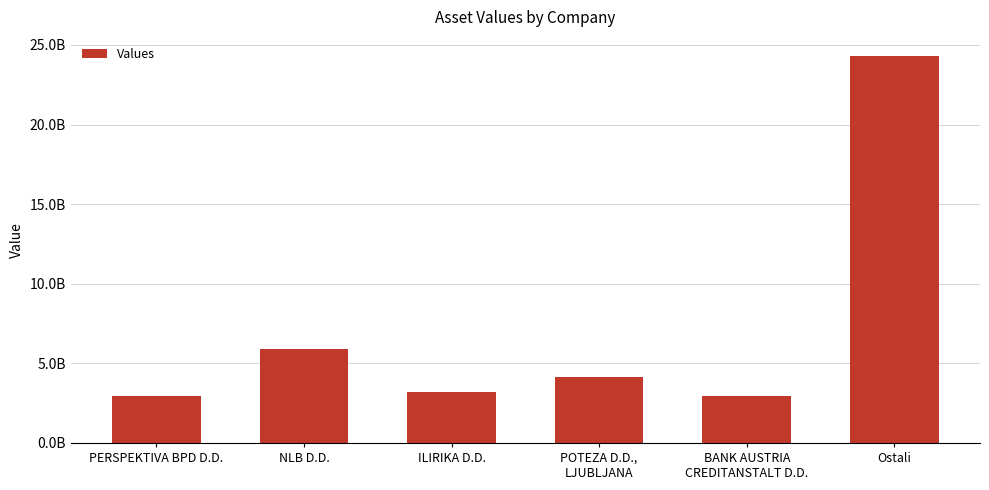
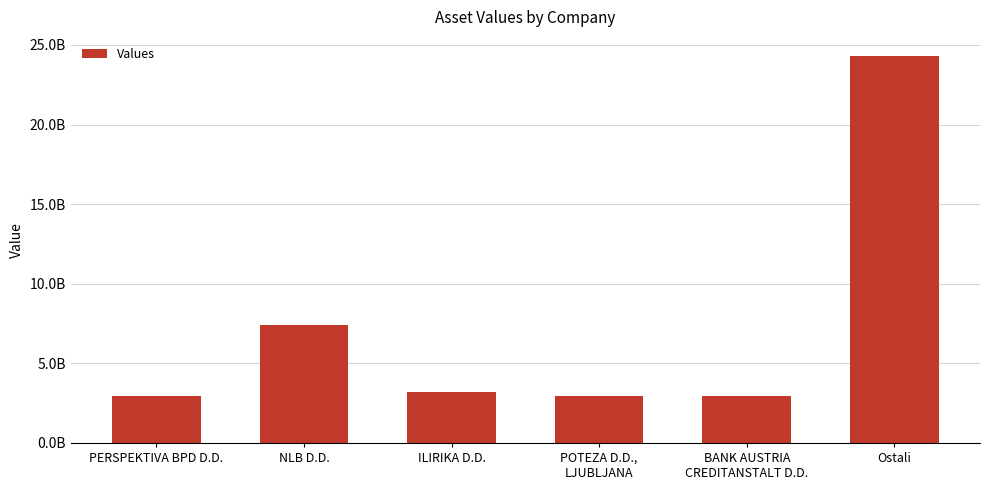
  {
    "PERSPEKTIVA BPD D.D.": 3000000000,
-   "NLB D.D.": 5900000000,
+   "NLB D.D.": 7400000000,
    "ILIRIKA D.D.": 3200000000,
-   "POTEZA D.D., LJUBLJANA": 4100000000,
+   "POTEZA D.D., LJUBLJANA": 3000000000,
    "BANK AUSTRIA CREDITANSTALT D.D.": 2900000000,
    "Ostali": 24300000000
  }
